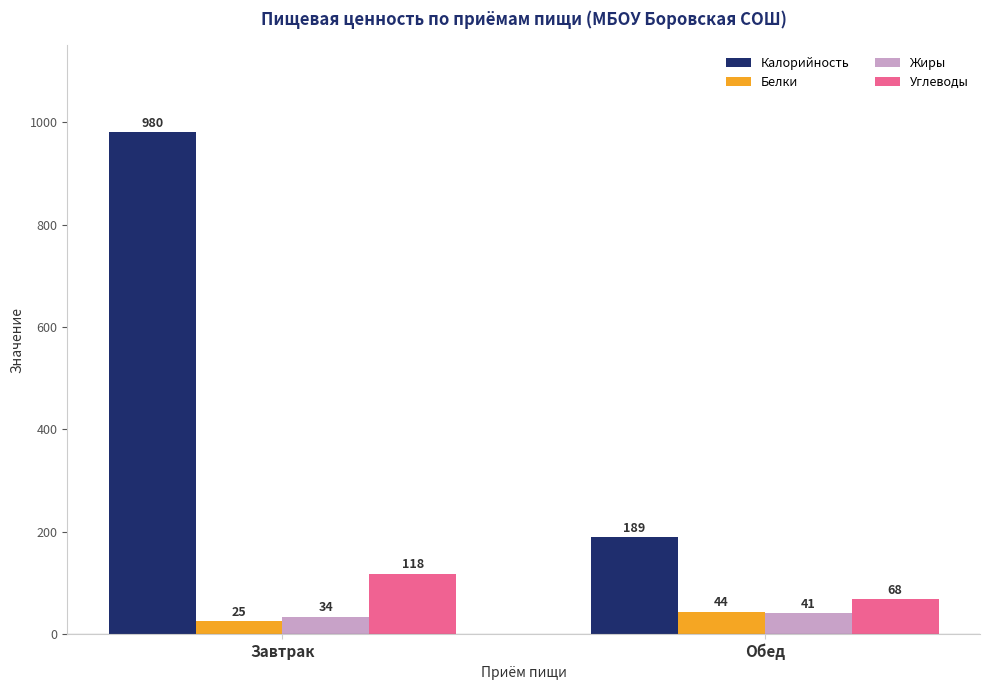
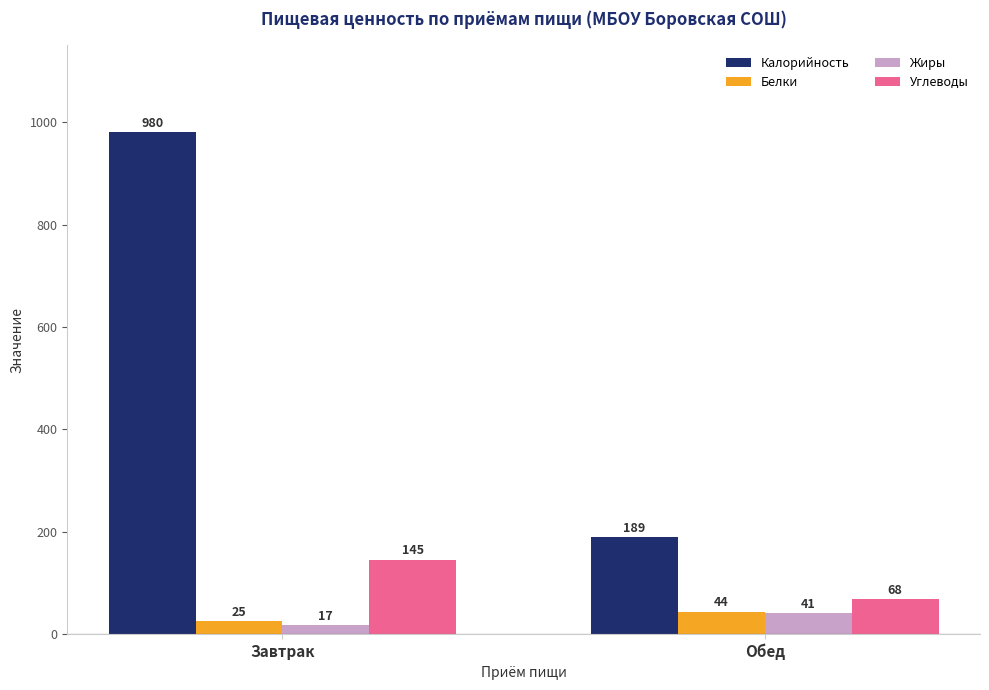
  {
    "Калорийность": {
      "Завтрак": 980
    },
    "Белки": {
      "Завтрак": 25,
      "Обед": 44
    },
    "Жиры": {
-     "Завтрак": 34,
+     "Завтрак": 17,
      "Обед": 41
    },
    "Углеводы": {
-     "Завтрак": 118,
+     "Завтрак": 145,
      "Обед": 68
    }
  }
